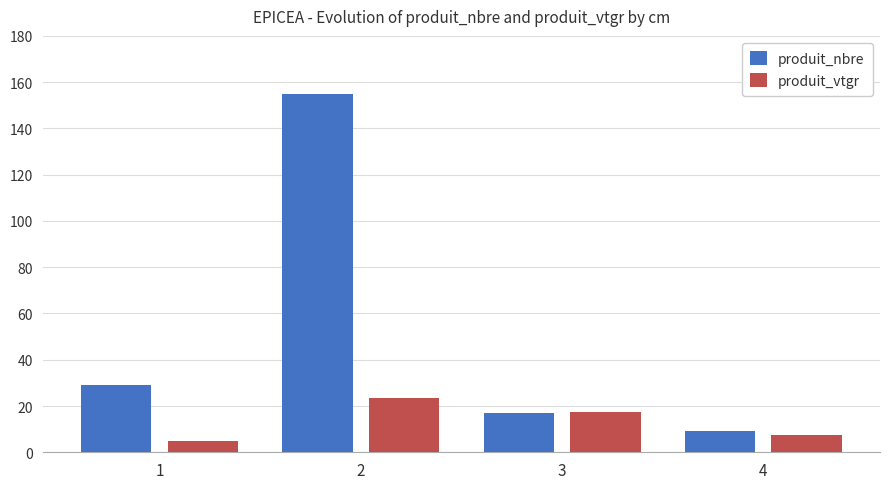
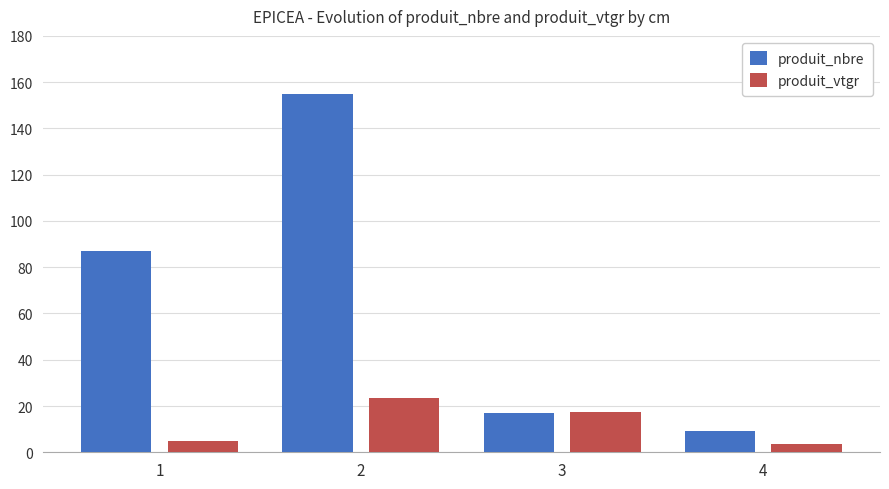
  {
    "produit_nbre": {
-     "1": 29,
+     "1": 87,
      "2": 155,
      "3": 17,
      "4": 9
    },
    "produit_vtgr": {
      "1": 5,
      "2": 23,
      "3": 17,
-     "4": 8
+     "4": 4
    }
  }
